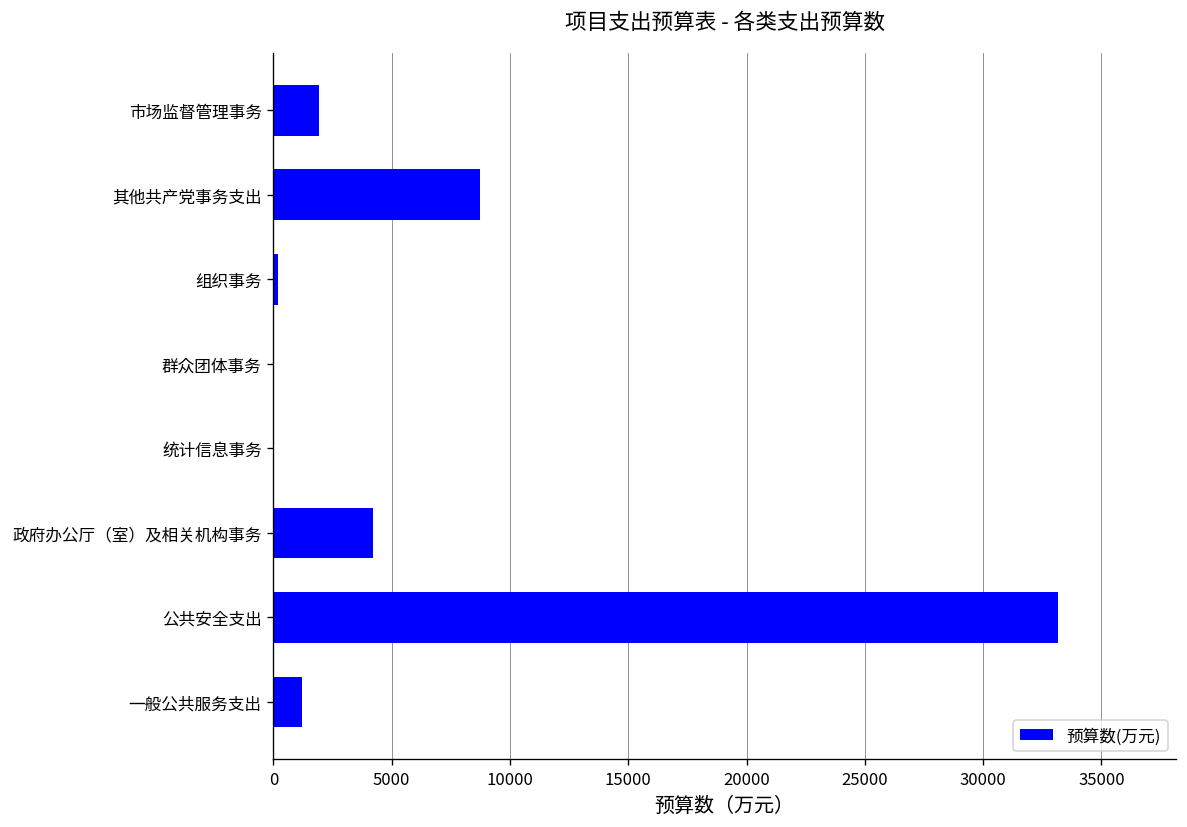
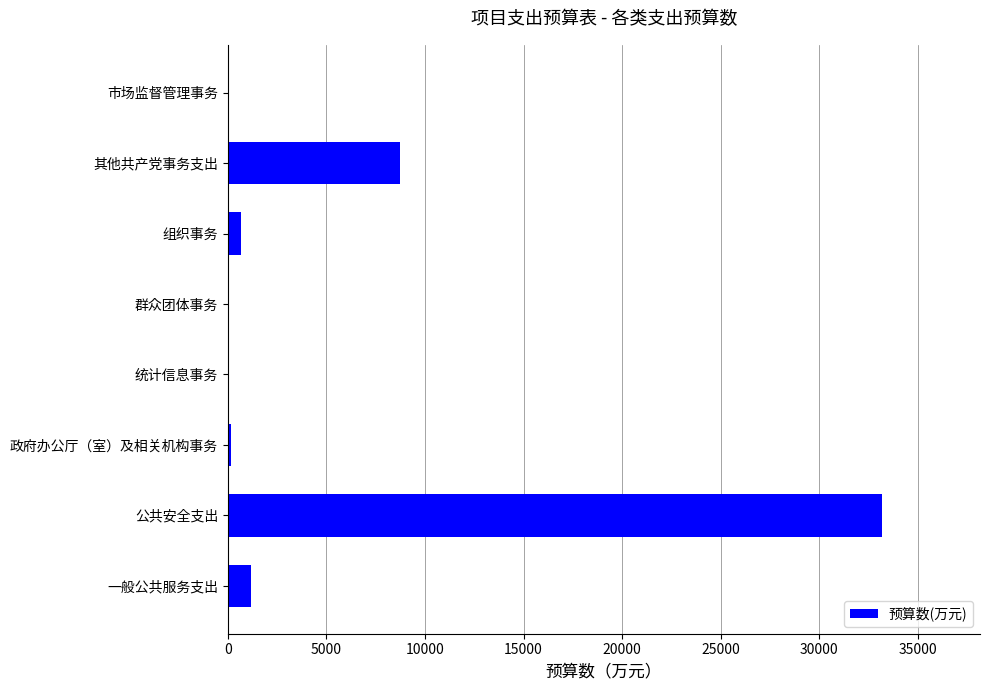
  {
-   "市场监督管理事务": 1900,
+   "市场监督管理事务": 0,
    "其他共产党事务支出": 8700,
-   "组织事务": 200,
-   "政府办公厅（室）及相关机构事务": 4200,
+   "组织事务": 700,
+   "政府办公厅（室）及相关机构事务": 200,
    "公共安全支出": 33200,
    "一般公共服务支出": 1200
  }
